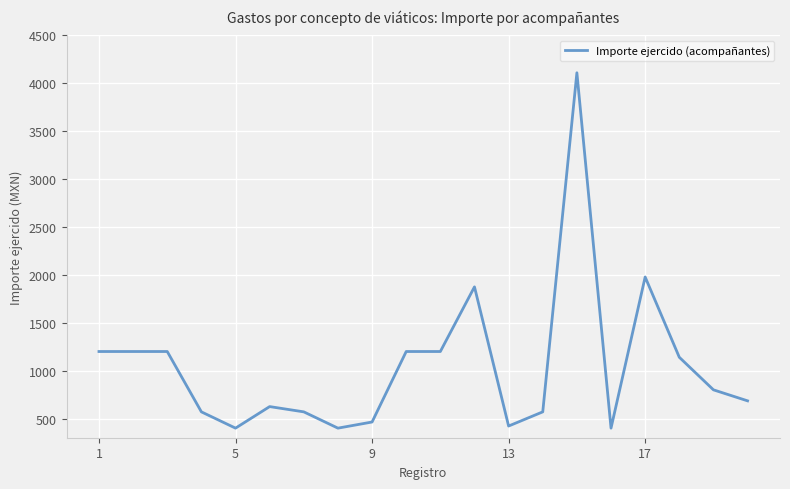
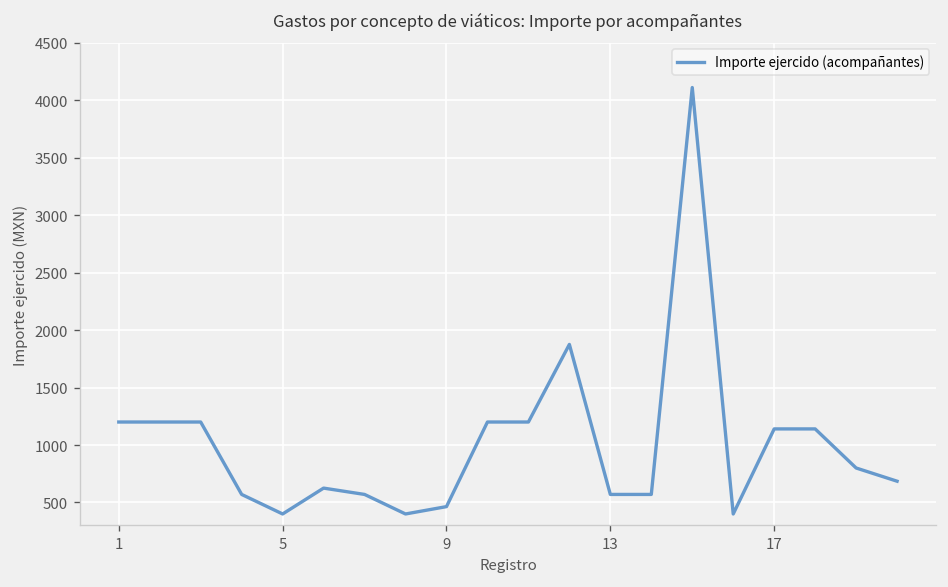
  {
    "1": 1200,
    "5": 400,
    "9": 500,
-   "13": 400,
-   "17": 2000
+   "13": 600,
+   "17": 1100
  }
